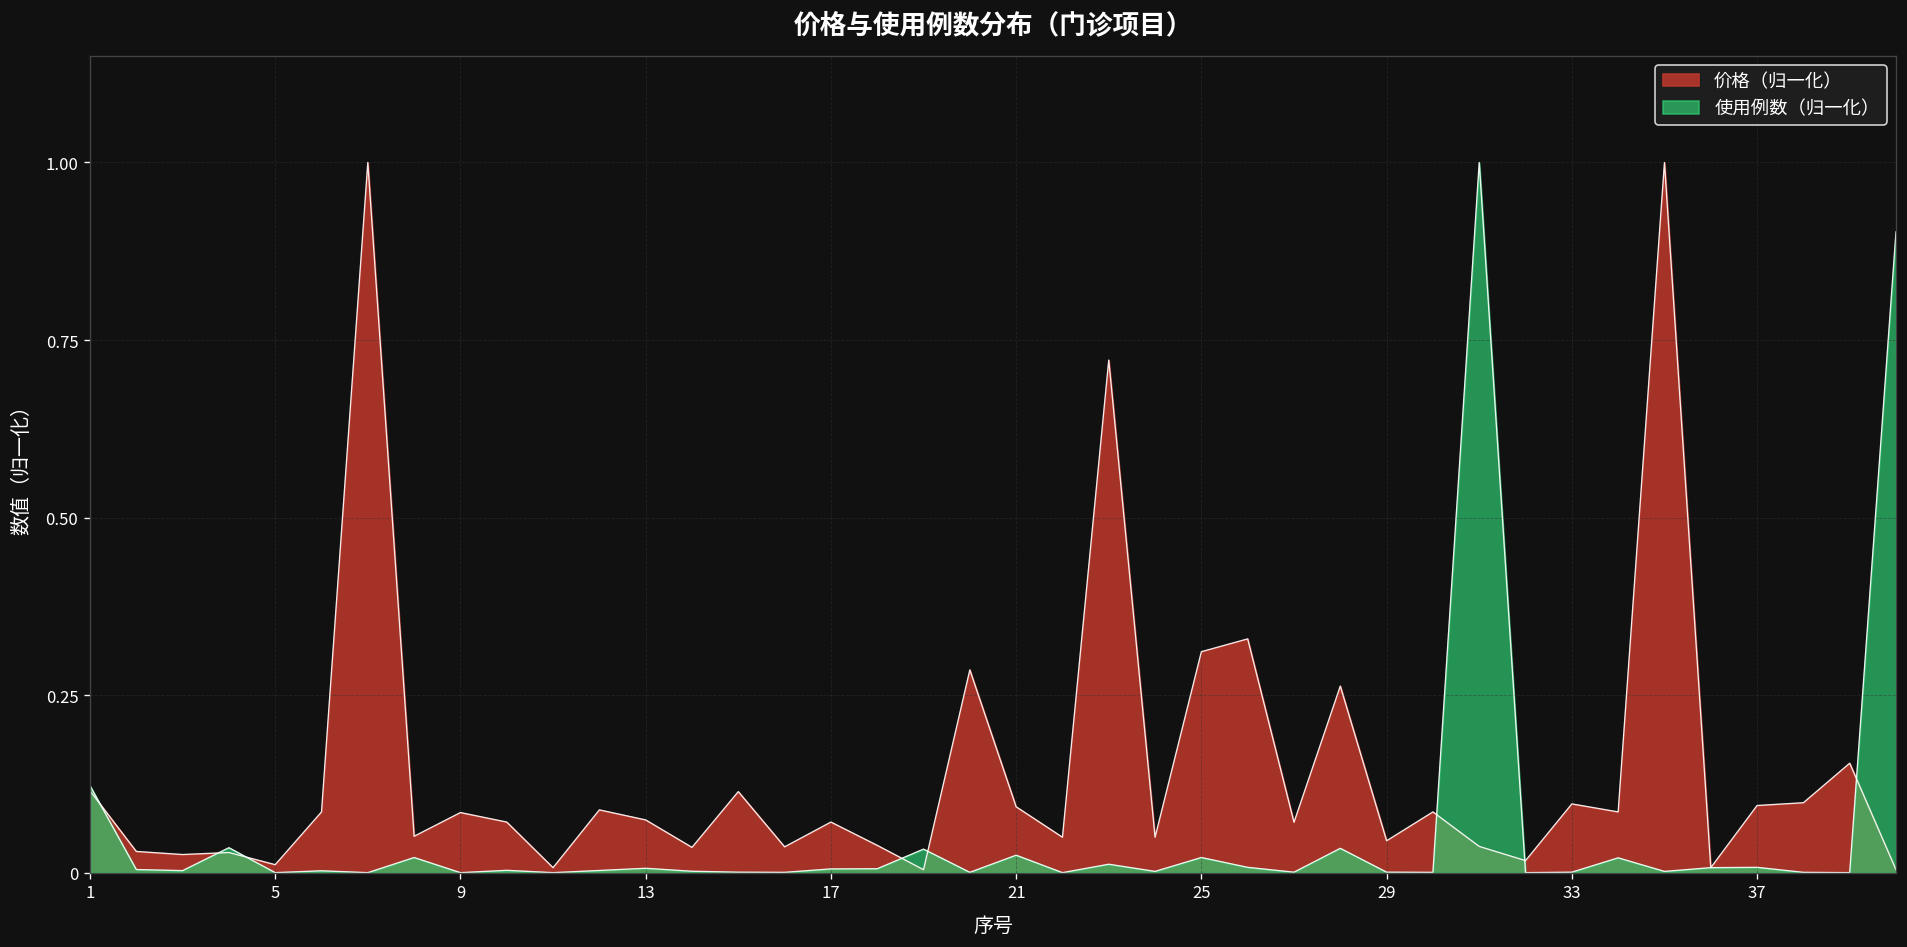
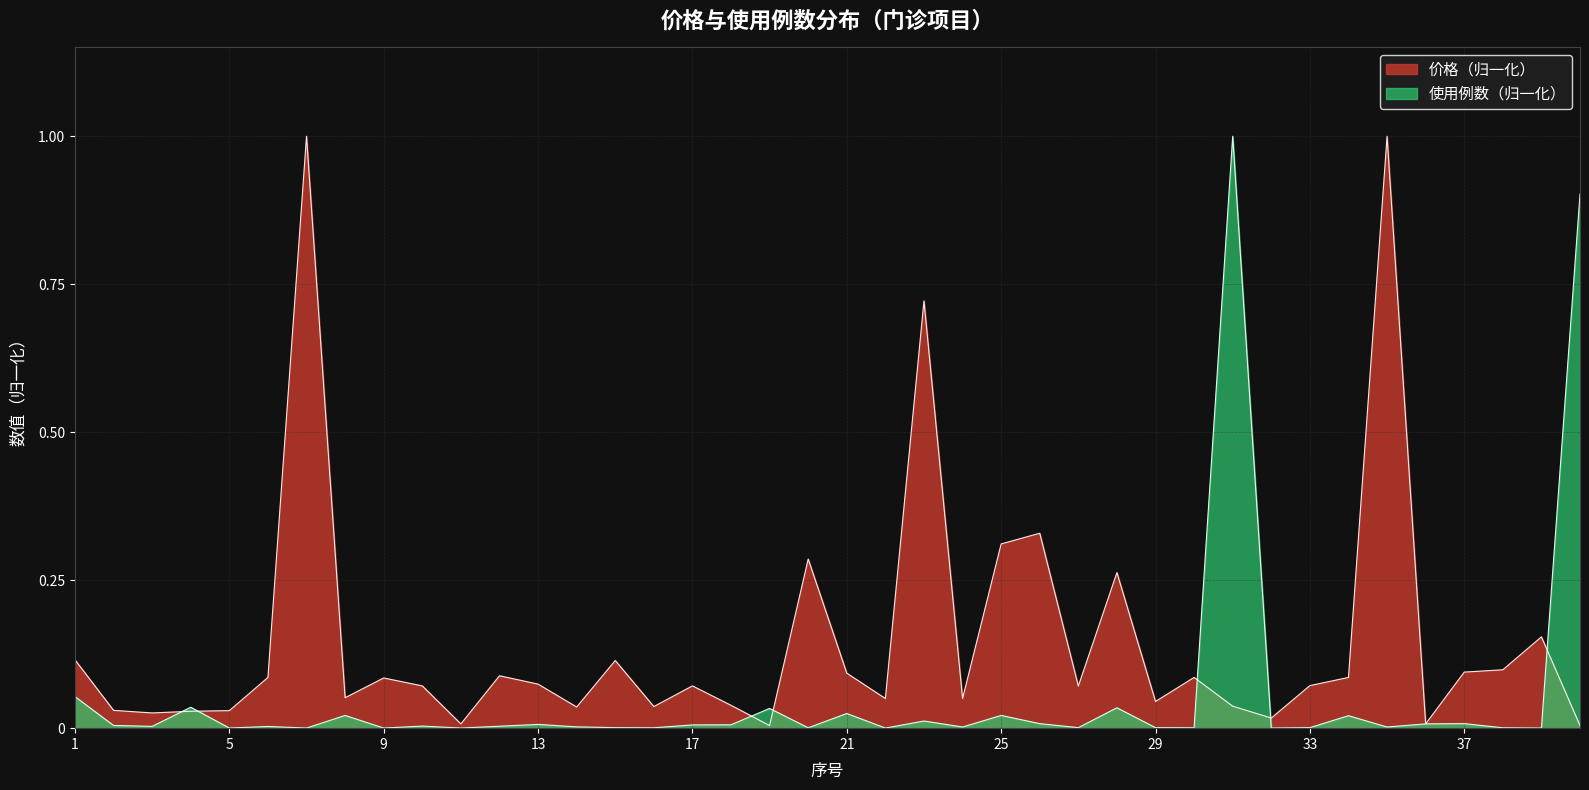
  {
    "价格（归一化）": {
      "1": 0.12,
-     "5": 0.01,
+     "5": 0.03,
      "9": 0.08,
      "13": 0.07,
      "17": 0.07,
      "21": 0.09,
      "25": 0.31,
      "29": 0.05,
-     "33": 0.10,
+     "33": 0.07,
      "37": 0.09
    },
    "使用例数（归一化）": {
-     "1": 0.12,
+     "1": 0.05,
      "5": 0.00,
      "9": 0.00,
      "13": 0.01,
      "17": 0.01,
      "21": 0.02,
      "25": 0.02,
      "29": 0.00,
      "33": 0.00,
      "37": 0.01
    }
  }
